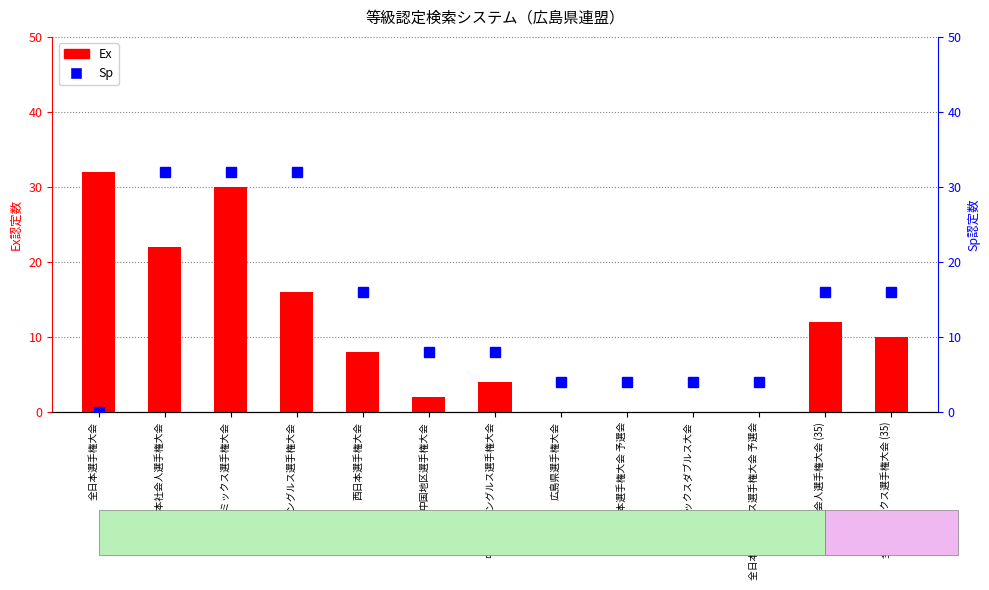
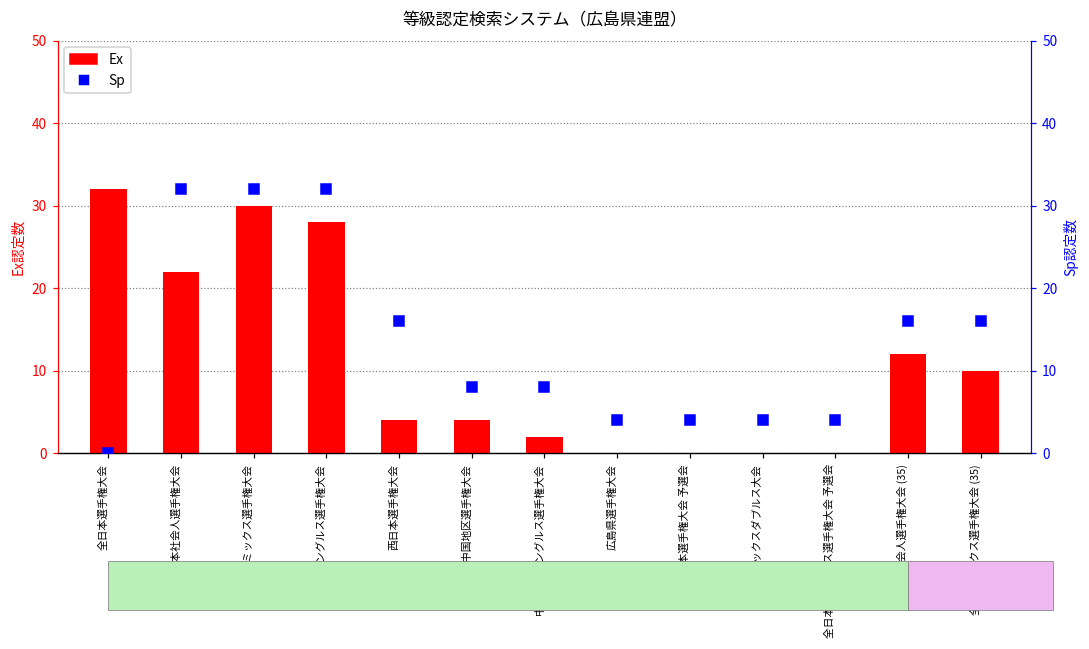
  {
    "Ex": {
      "全日本選手権大会": 32,
      "全日本社会人選手権大会": 22,
      "全日本ミックス選手権大会": 30,
-     "全日本シングルス選手権大会": 16,
-     "西日本選手権大会": 8,
-     "中国地区選手権大会": 2,
-     "中国地区シングルス選手権大会": 4,
+     "全日本シングルス選手権大会": 28,
+     "西日本選手権大会": 4,
+     "中国地区選手権大会": 4,
+     "中国地区シングルス選手権大会": 2,
      "広島県選手権大会": 0,
      "全日本選手権大会 予選会": 0,
      "広島県ミックスダブルス大会": 0,
      "全日本シングルス選手権大会 予選会": 0,
      "全日本社会人選手権大会 (35)": 12,
      "全日本ミックス選手権大会 (35)": 10
    }
  }
